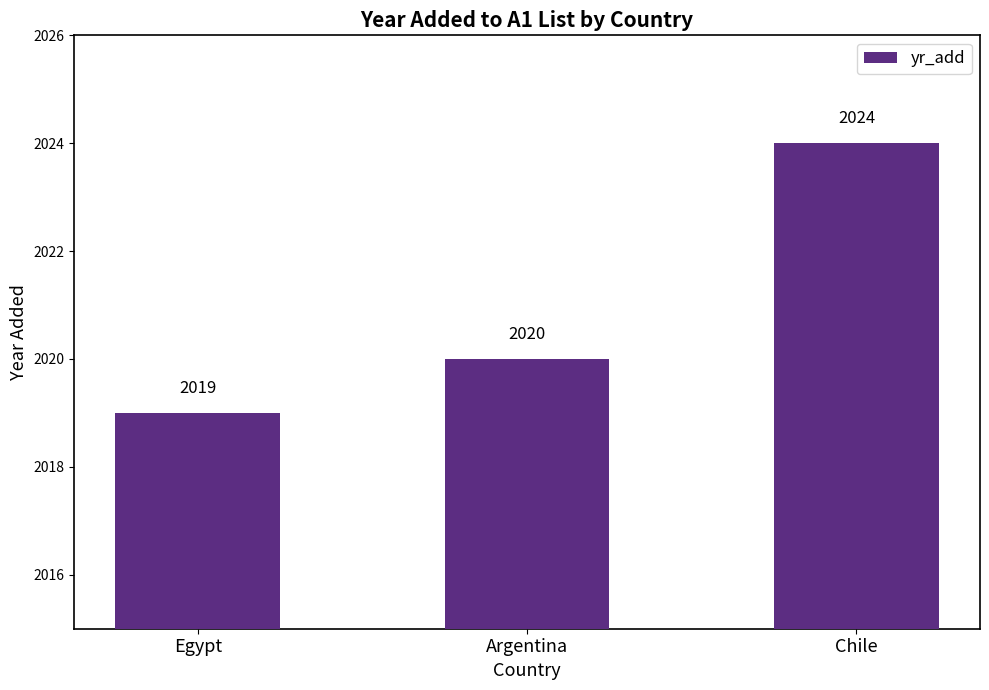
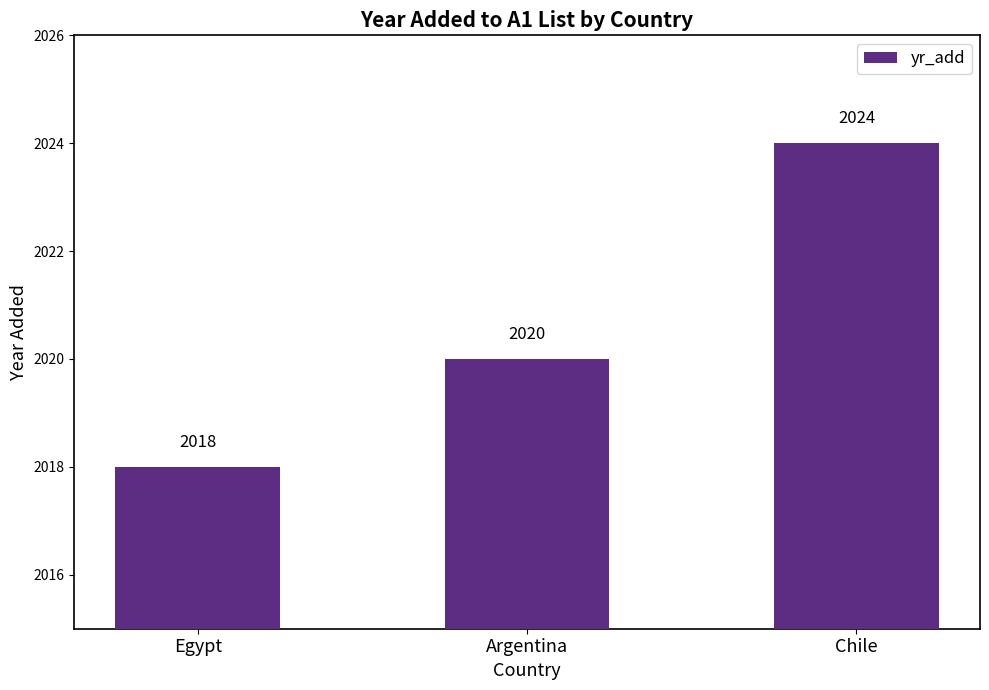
  {
-   "Egypt": 2019,
+   "Egypt": 2018,
    "Argentina": 2020,
    "Chile": 2024
  }
